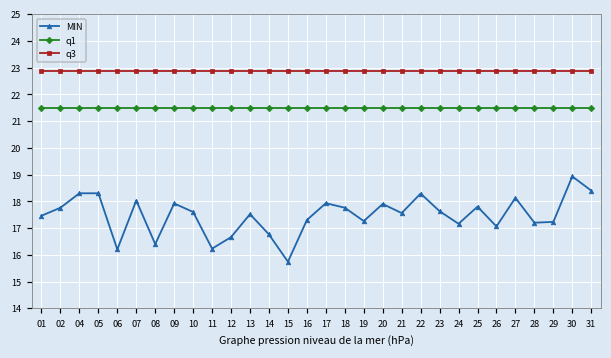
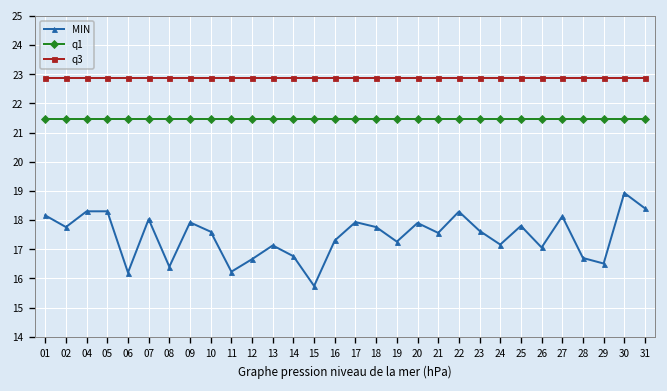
  {
    "MIN": {
-     "01": 17.5,
+     "01": 18.2,
      "02": 17.8,
      "04": 18.3,
      "05": 18.3,
      "06": 16.2,
      "07": 18.0,
      "08": 16.4,
      "09": 17.9,
      "10": 17.6,
      "11": 16.2,
      "12": 16.7,
-     "13": 17.5,
+     "13": 17.1,
      "14": 16.8,
      "15": 15.7,
      "16": 17.3,
      "17": 17.9,
      "18": 17.8,
      "19": 17.3,
      "20": 17.9,
      "21": 17.6,
      "22": 18.3,
      "23": 17.6,
      "24": 17.2,
      "25": 17.8,
      "26": 17.1,
      "27": 18.1,
-     "28": 17.2,
-     "29": 17.2,
+     "28": 16.7,
+     "29": 16.5,
      "30": 18.9,
      "31": 18.4
    },
    "q1": {
      "01": 21.5,
      "02": 21.5,
      "04": 21.5,
      "05": 21.5,
      "06": 21.5,
      "07": 21.5,
      "08": 21.5,
      "09": 21.5,
      "10": 21.5,
      "11": 21.5,
      "12": 21.5,
      "13": 21.5,
      "14": 21.5,
      "15": 21.5,
      "16": 21.5,
      "17": 21.5,
      "18": 21.5,
      "19": 21.5,
      "20": 21.5,
      "21": 21.5,
      "22": 21.5,
      "23": 21.5,
      "24": 21.5,
      "25": 21.5,
      "26": 21.5,
      "27": 21.5,
      "28": 21.5,
      "29": 21.5,
      "30": 21.5,
      "31": 21.5
    },
    "q3": {
      "01": 22.9,
      "02": 22.9,
      "04": 22.9,
      "05": 22.9,
      "06": 22.9,
      "07": 22.9,
      "08": 22.9,
      "09": 22.9,
      "10": 22.9,
      "11": 22.9,
      "12": 22.9,
      "13": 22.9,
      "14": 22.9,
      "15": 22.9,
      "16": 22.9,
      "17": 22.9,
      "18": 22.9,
      "19": 22.9,
      "20": 22.9,
      "21": 22.9,
      "22": 22.9,
      "23": 22.9,
      "24": 22.9,
      "25": 22.9,
      "26": 22.9,
      "27": 22.9,
      "28": 22.9,
      "29": 22.9,
      "30": 22.9,
      "31": 22.9
    }
  }
